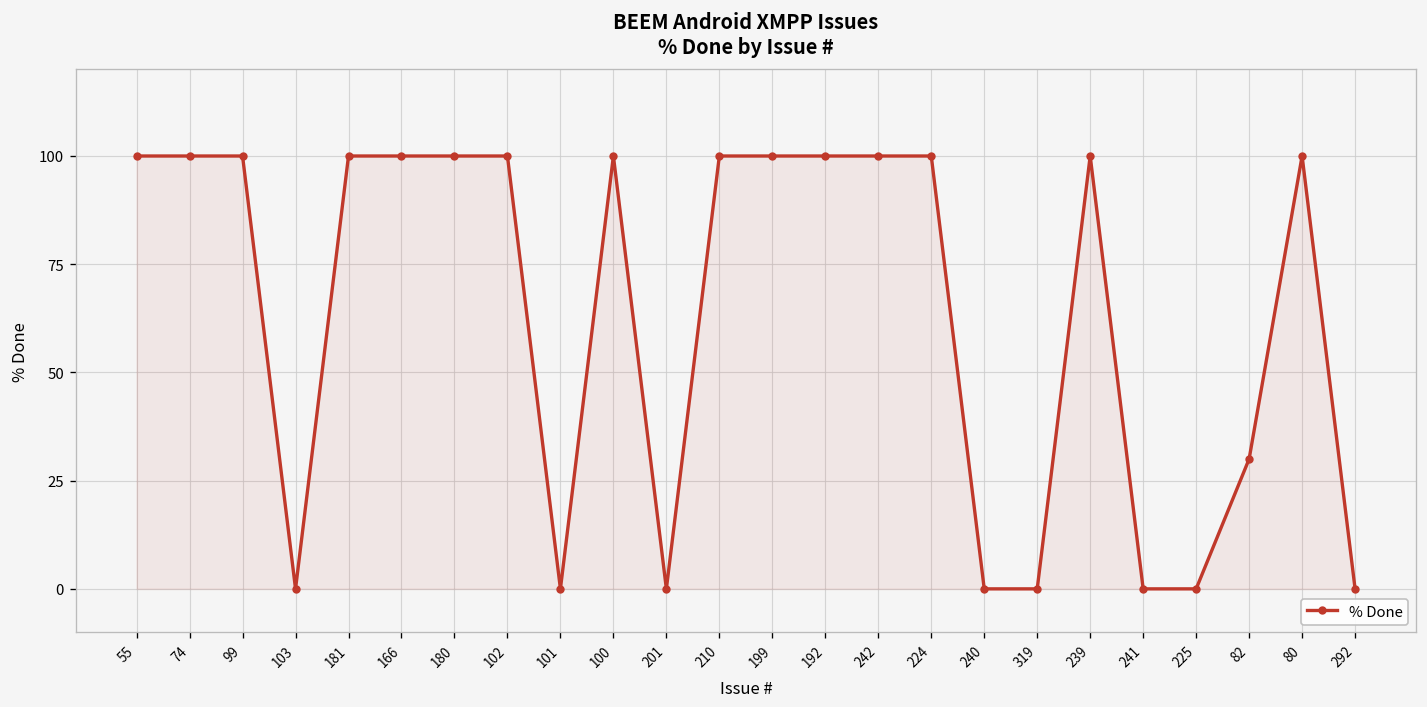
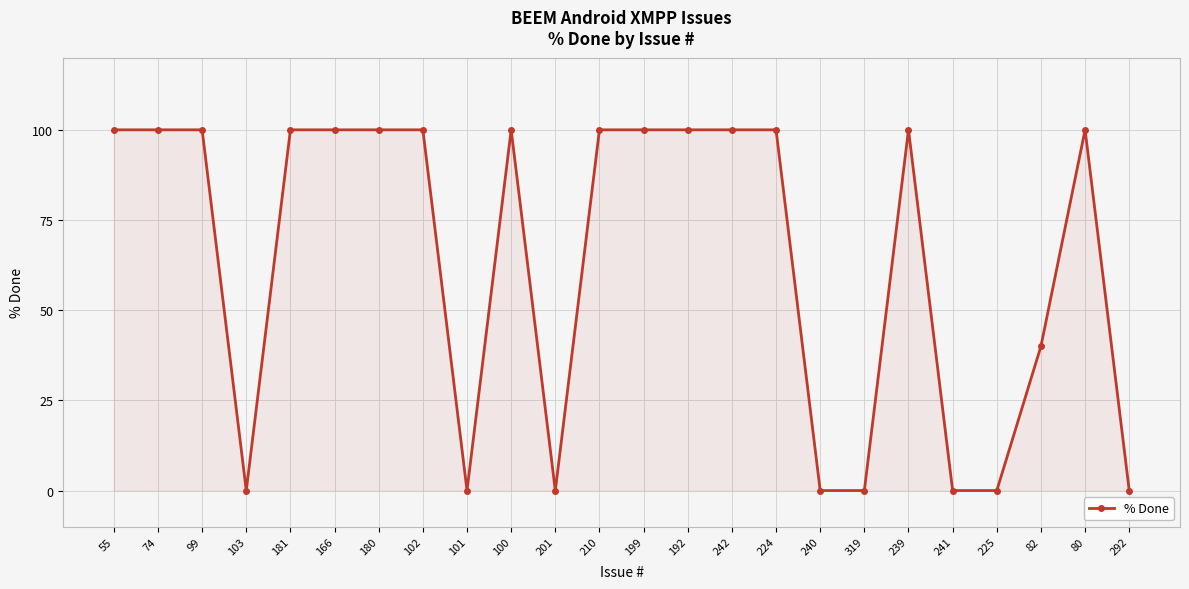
  {
    "55": 100,
    "74": 100,
    "99": 100,
    "103": 0,
    "181": 100,
    "166": 100,
    "180": 100,
    "102": 100,
    "101": 0,
    "100": 100,
    "201": 0,
    "210": 100,
    "199": 100,
    "192": 100,
    "242": 100,
    "224": 100,
    "240": 0,
    "319": 0,
    "239": 100,
    "241": 0,
    "225": 0,
-   "82": 30,
+   "82": 40,
    "80": 100,
    "292": 0
  }
